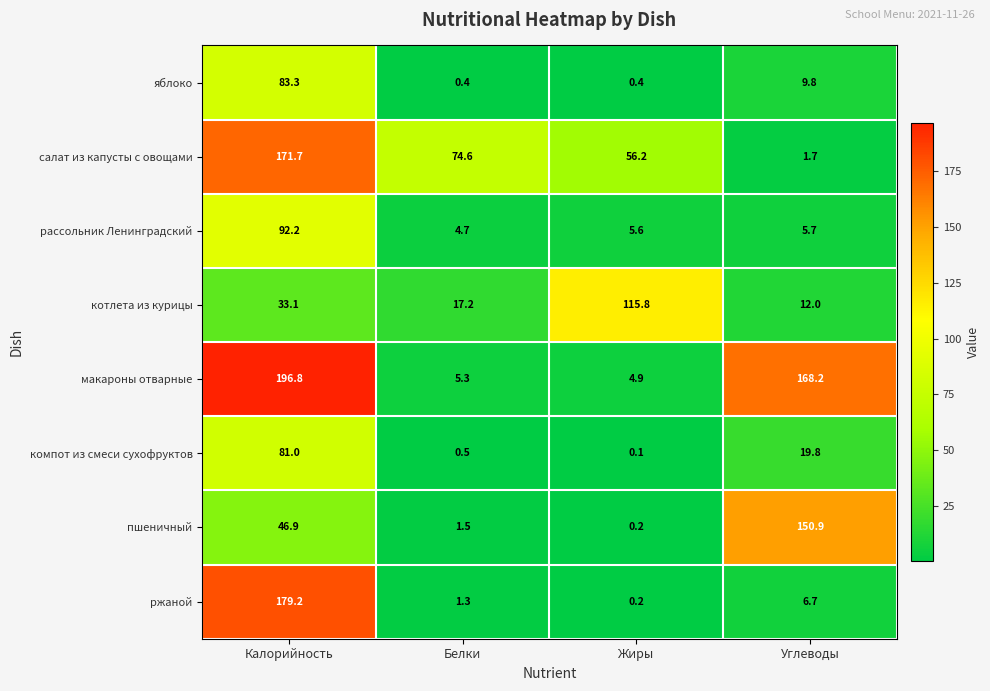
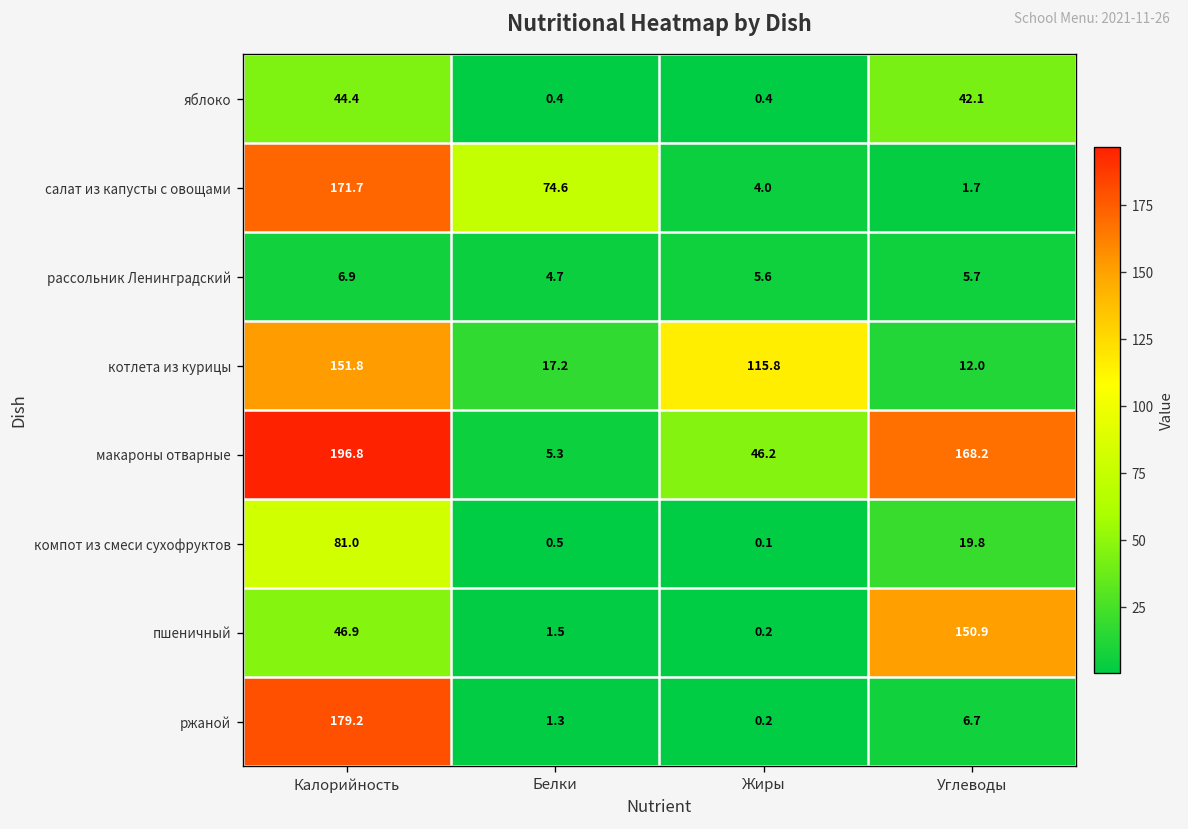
  {
    "яблоко": {
-     "Калорийность": 83.3,
+     "Калорийность": 44.4,
      "Белки": 0.4,
      "Жиры": 0.4,
-     "Углеводы": 9.8
+     "Углеводы": 42.1
    },
    "салат из капусты с овощами": {
      "Калорийность": 171.7,
      "Белки": 74.6,
-     "Жиры": 56.2,
+     "Жиры": 4.0,
      "Углеводы": 1.7
    },
    "рассольник Ленинградский": {
-     "Калорийность": 92.2,
+     "Калорийность": 6.9,
      "Белки": 4.7,
      "Жиры": 5.6,
      "Углеводы": 5.7
    },
    "котлета из курицы": {
-     "Калорийность": 33.1,
+     "Калорийность": 151.8,
      "Белки": 17.2,
      "Жиры": 115.8,
      "Углеводы": 12.0
    },
    "макароны отварные": {
      "Калорийность": 196.8,
      "Белки": 5.3,
-     "Жиры": 4.9,
+     "Жиры": 46.2,
      "Углеводы": 168.2
    },
    "компот из смеси сухофруктов": {
      "Калорийность": 81.0,
      "Белки": 0.5,
      "Жиры": 0.1,
      "Углеводы": 19.8
    },
    "пшеничный": {
      "Калорийность": 46.9,
      "Белки": 1.5,
      "Жиры": 0.2,
      "Углеводы": 150.9
    },
    "ржаной": {
      "Калорийность": 179.2,
      "Белки": 1.3,
      "Жиры": 0.2,
      "Углеводы": 6.7
    }
  }
